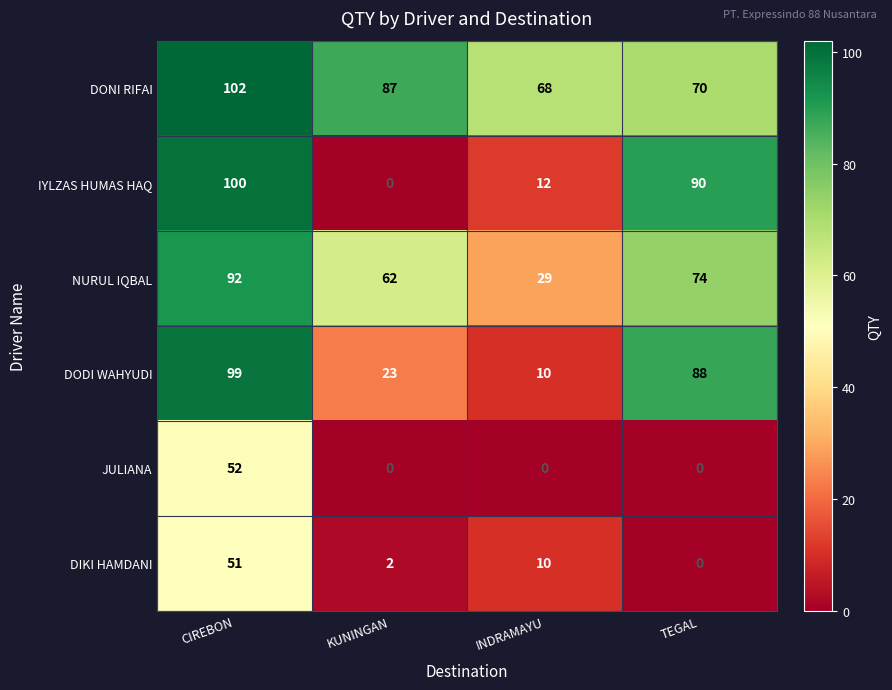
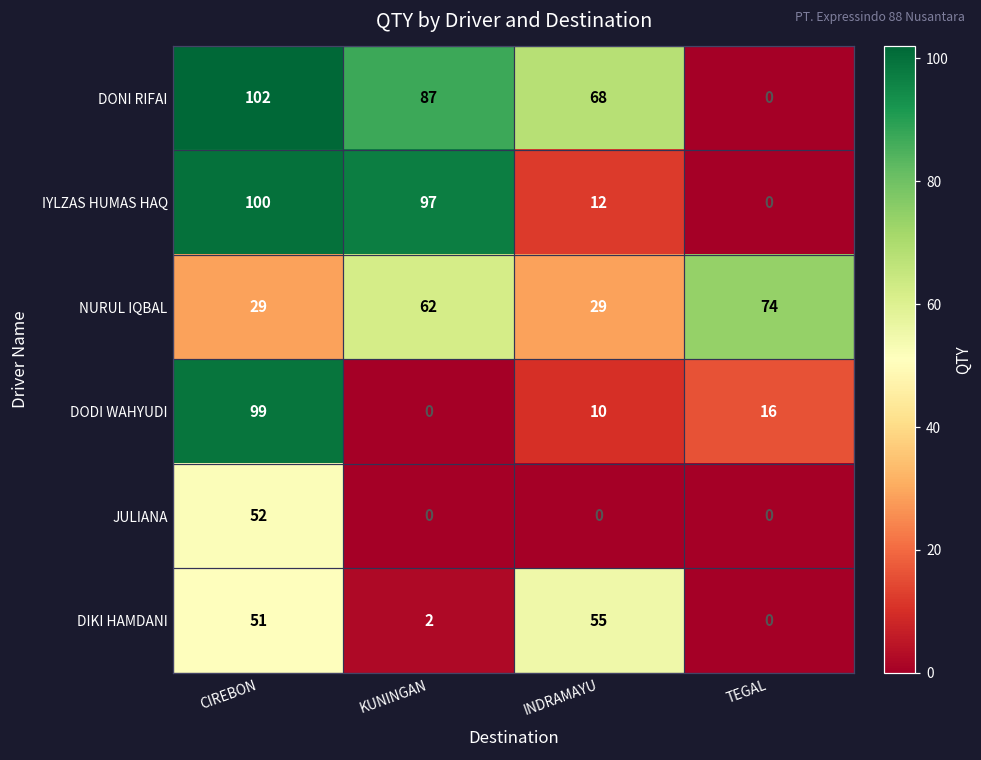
  {
    "DONI RIFAI": {
      "CIREBON": 102,
      "KUNINGAN": 87,
      "INDRAMAYU": 68,
-     "TEGAL": 70
+     "TEGAL": 0
    },
    "IYLZAS HUMAS HAQ": {
      "CIREBON": 100,
-     "KUNINGAN": 0,
+     "KUNINGAN": 97,
      "INDRAMAYU": 12,
-     "TEGAL": 90
+     "TEGAL": 0
    },
    "NURUL IQBAL": {
-     "CIREBON": 92,
+     "CIREBON": 29,
      "KUNINGAN": 62,
      "INDRAMAYU": 29,
      "TEGAL": 74
    },
    "DODI WAHYUDI": {
      "CIREBON": 99,
-     "KUNINGAN": 23,
+     "KUNINGAN": 0,
      "INDRAMAYU": 10,
-     "TEGAL": 88
+     "TEGAL": 16
    },
    "JULIANA": {
      "CIREBON": 52,
      "KUNINGAN": 0,
      "INDRAMAYU": 0,
      "TEGAL": 0
    },
    "DIKI HAMDANI": {
      "CIREBON": 51,
      "KUNINGAN": 2,
-     "INDRAMAYU": 10,
+     "INDRAMAYU": 55,
      "TEGAL": 0
    }
  }
